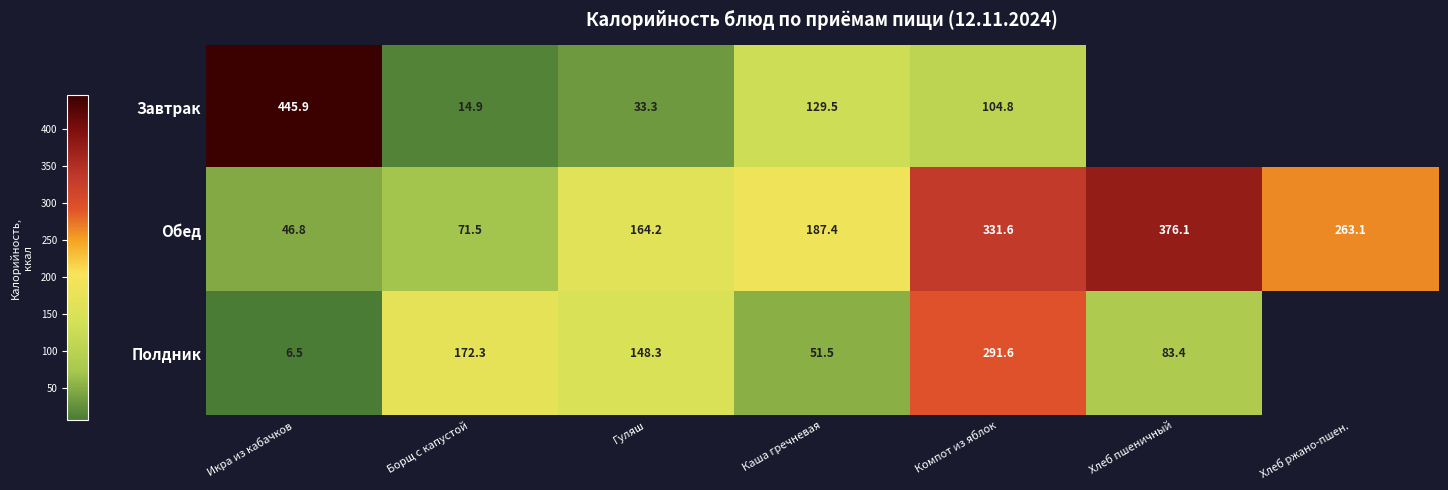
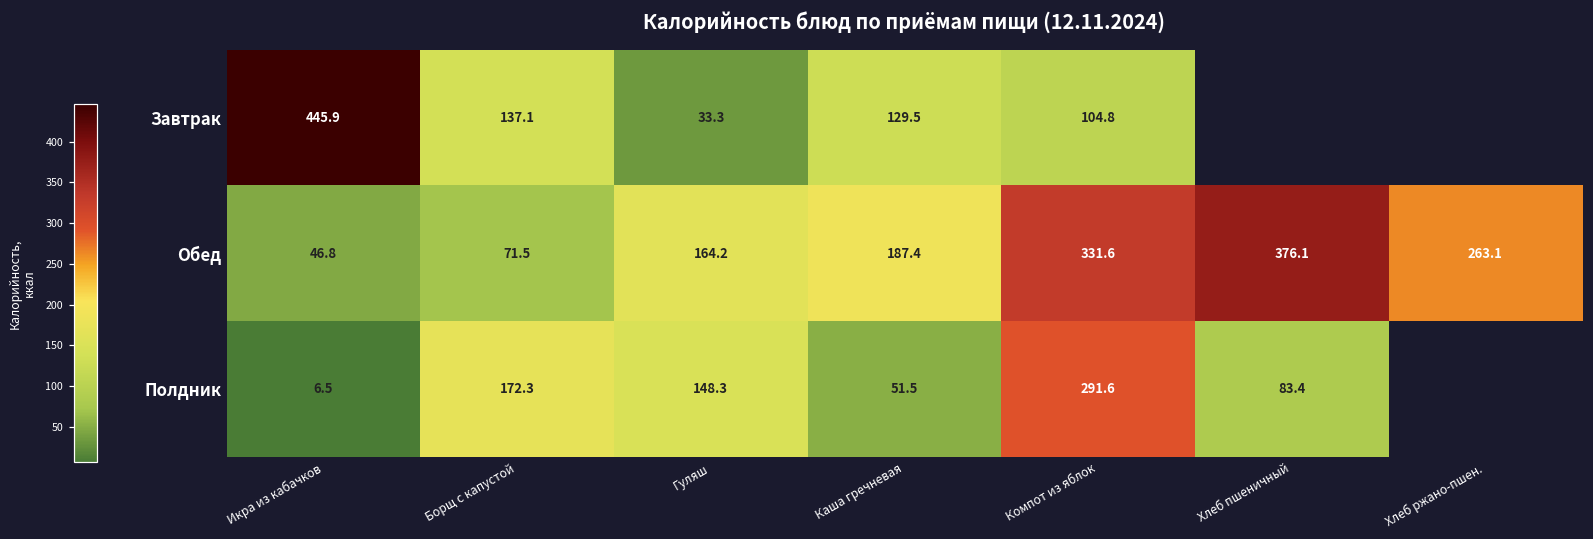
  {
    "Завтрак": {
      "Икра из кабачков": 445.9,
-     "Борщ с капустой": 14.9,
+     "Борщ с капустой": 137.1,
      "Гуляш": 33.3,
      "Каша гречневая": 129.5,
      "Компот из яблок": 104.8
    },
    "Обед": {
      "Икра из кабачков": 46.8,
      "Борщ с капустой": 71.5,
      "Гуляш": 164.2,
      "Каша гречневая": 187.4,
      "Компот из яблок": 331.6,
      "Хлеб пшеничный": 376.1,
      "Хлеб ржано-пшен.": 263.1
    },
    "Полдник": {
      "Икра из кабачков": 6.5,
      "Борщ с капустой": 172.3,
      "Гуляш": 148.3,
      "Каша гречневая": 51.5,
      "Компот из яблок": 291.6,
      "Хлеб пшеничный": 83.4
    }
  }
